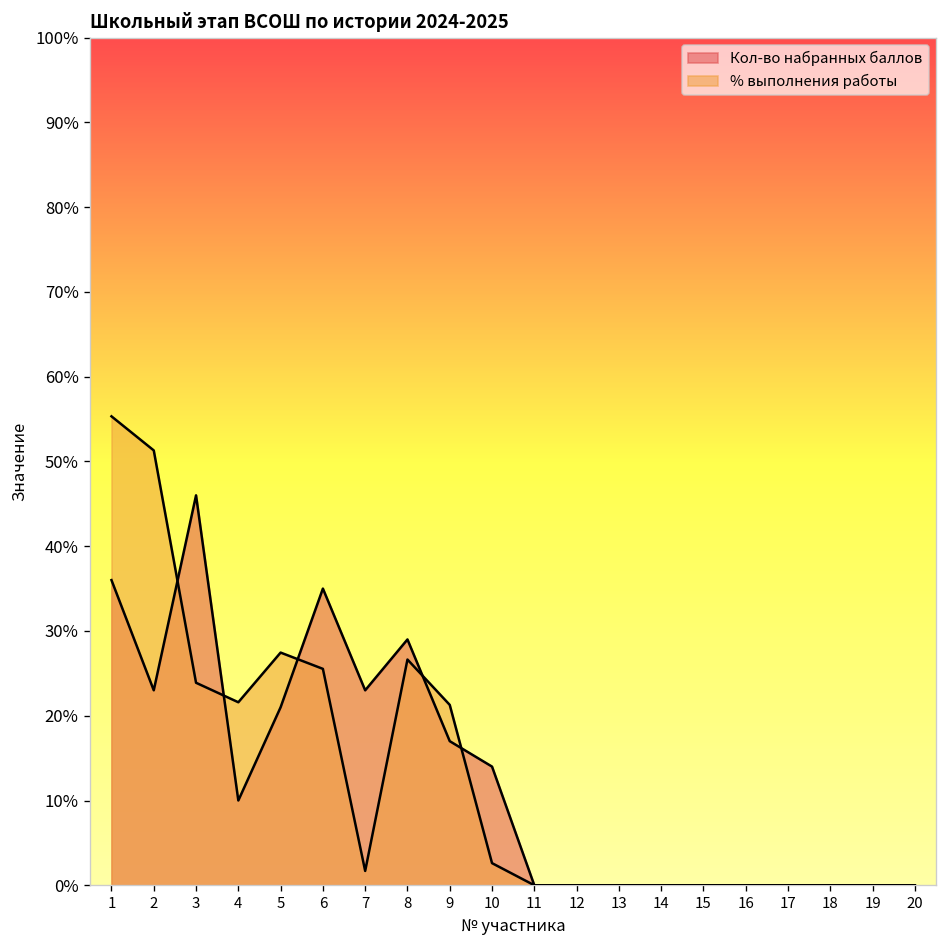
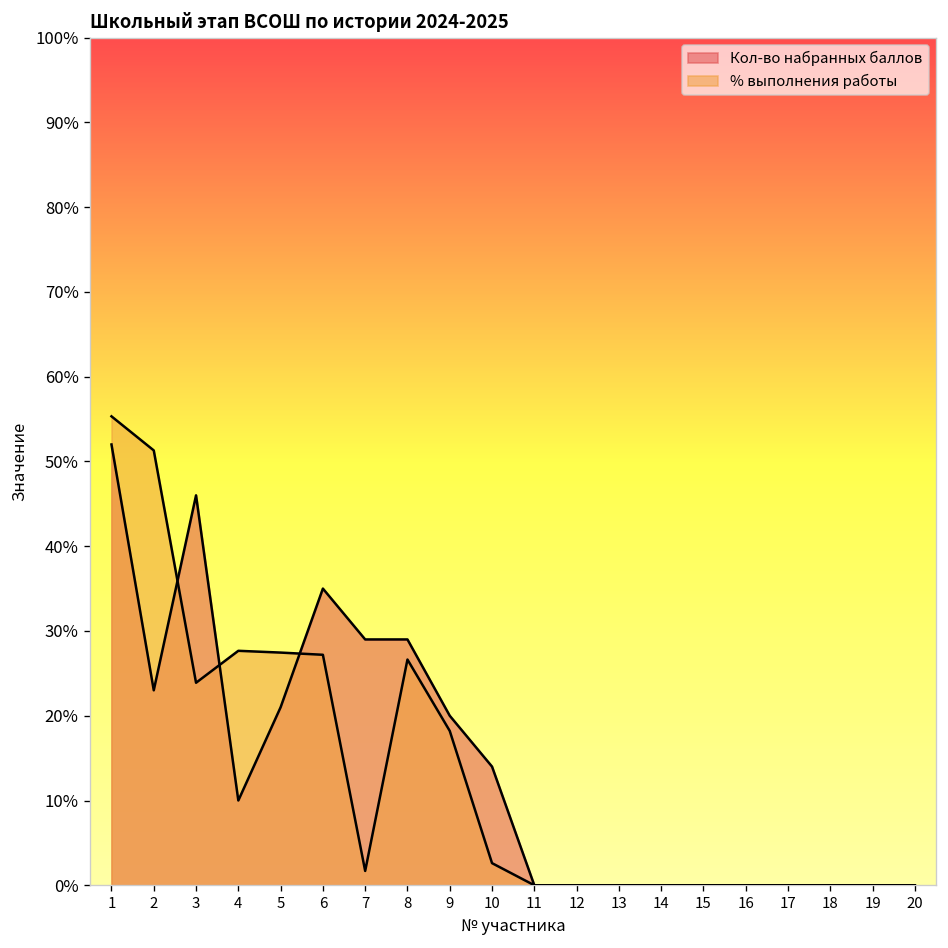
  {
    "Кол-во набранных баллов": {
-     "1": "36%",
+     "1": "52%",
      "2": "23%",
      "3": "46%",
      "4": "10%",
      "5": "21%",
      "6": "35%",
-     "7": "23%",
+     "7": "29%",
      "8": "29%",
-     "9": "17%",
+     "9": "20%",
      "10": "14%"
    },
    "% выполнения работы": {
      "1": "55%",
      "2": "51%",
      "3": "24%",
-     "4": "22%",
+     "4": "28%",
      "5": "27%",
-     "6": "26%",
+     "6": "27%",
      "7": "2%",
      "8": "27%",
-     "9": "21%",
+     "9": "18%",
      "10": "3%"
    }
  }
